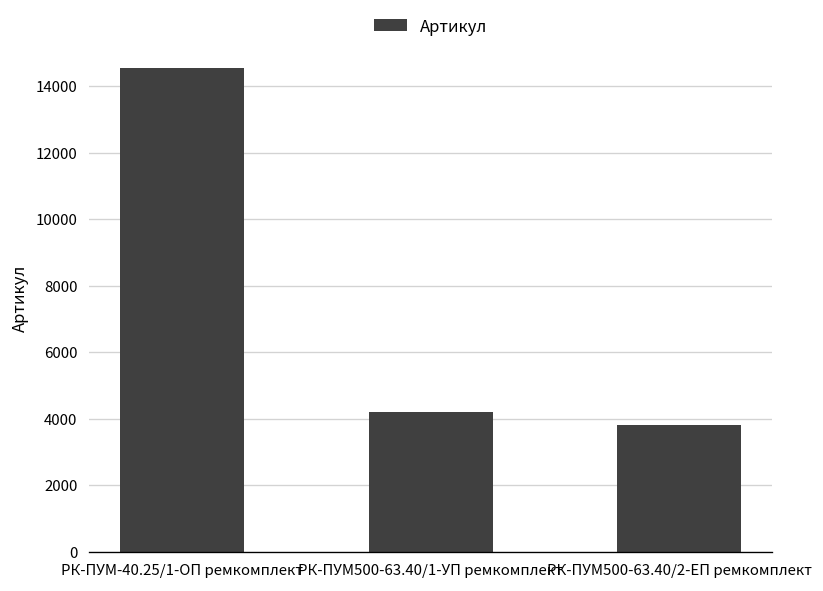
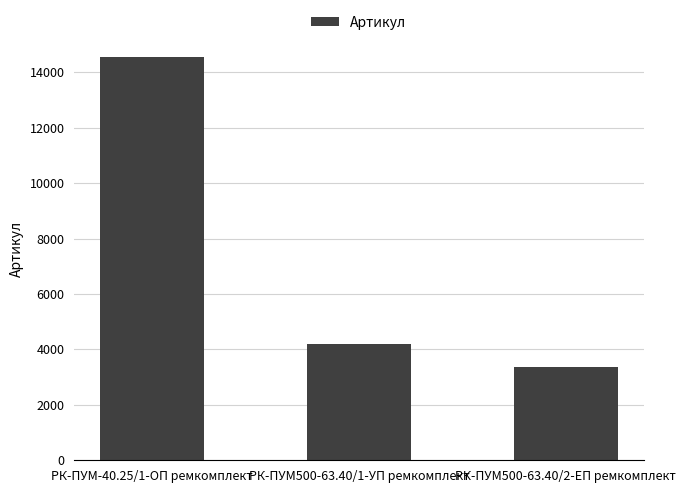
  {
    "РК-ПУМ-40.25/1-ОП ремкомплект": 14500,
    "РК-ПУМ500-63.40/1-УП ремкомплект": 4200,
-   "РК-ПУМ500-63.40/2-ЕП ремкомплект": 3800
+   "РК-ПУМ500-63.40/2-ЕП ремкомплект": 3400
  }
